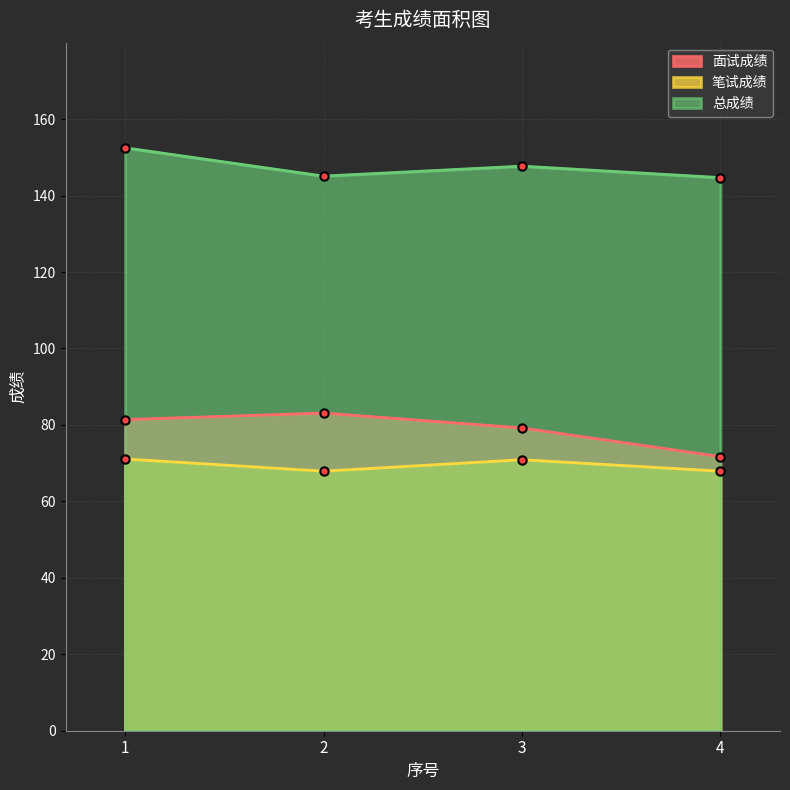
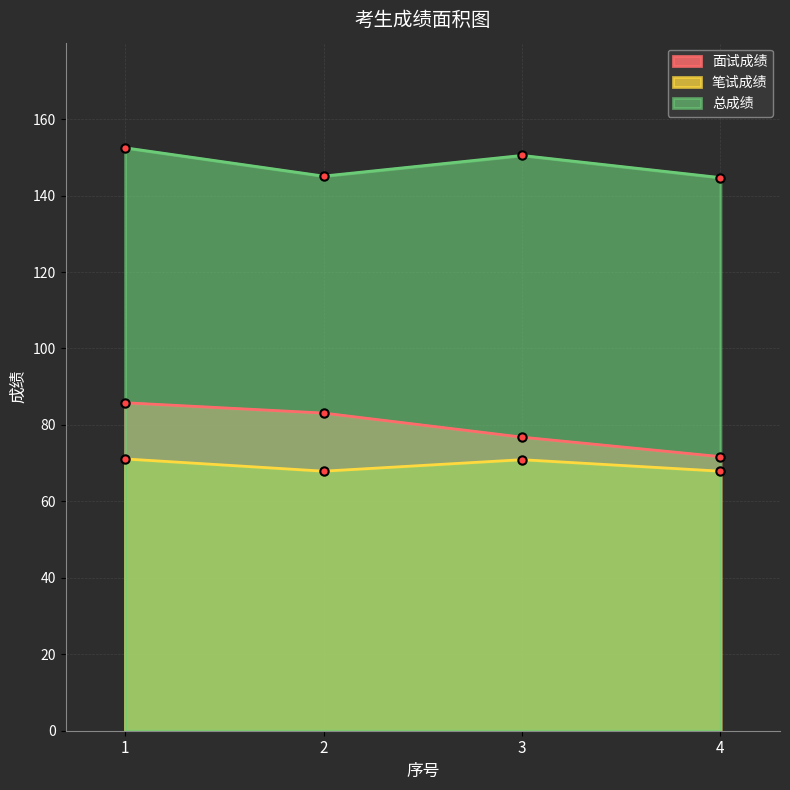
  {
    "面试成绩": {
-     "1": 81,
+     "1": 86,
      "2": 83,
-     "3": 79,
+     "3": 77,
      "4": 72
    },
    "笔试成绩": {
      "1": 71,
      "2": 68,
      "3": 71,
      "4": 68
    },
    "总成绩": {
      "1": 153,
      "2": 145,
-     "3": 148,
+     "3": 151,
      "4": 145
    }
  }
